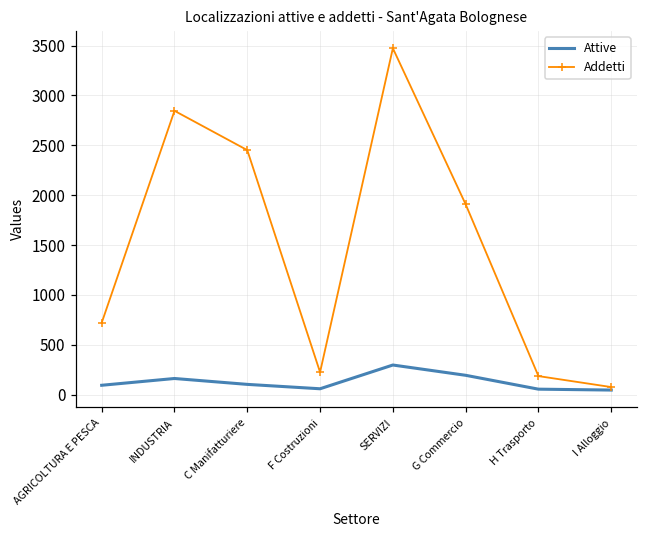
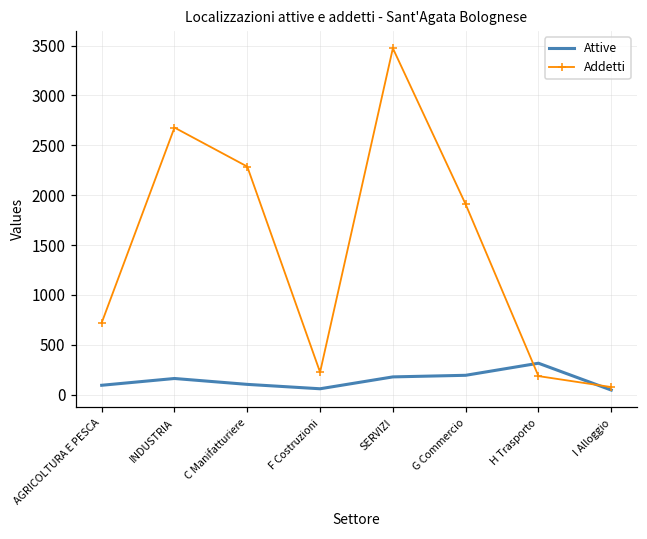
  {
    "Attive": {
      "AGRICOLTURA E PESCA": 100,
      "INDUSTRIA": 200,
      "C Manifatturiere": 100,
      "F Costruzioni": 100,
-     "SERVIZI": 300,
+     "SERVIZI": 200,
      "G Commercio": 200,
-     "H Trasporto": 100,
+     "H Trasporto": 300,
      "I Alloggio": 0
    },
    "Addetti": {
      "AGRICOLTURA E PESCA": 700,
-     "INDUSTRIA": 2800,
-     "C Manifatturiere": 2500,
+     "INDUSTRIA": 2700,
+     "C Manifatturiere": 2300,
      "F Costruzioni": 200,
      "SERVIZI": 3500,
      "G Commercio": 1900,
      "H Trasporto": 200,
      "I Alloggio": 100
    }
  }
